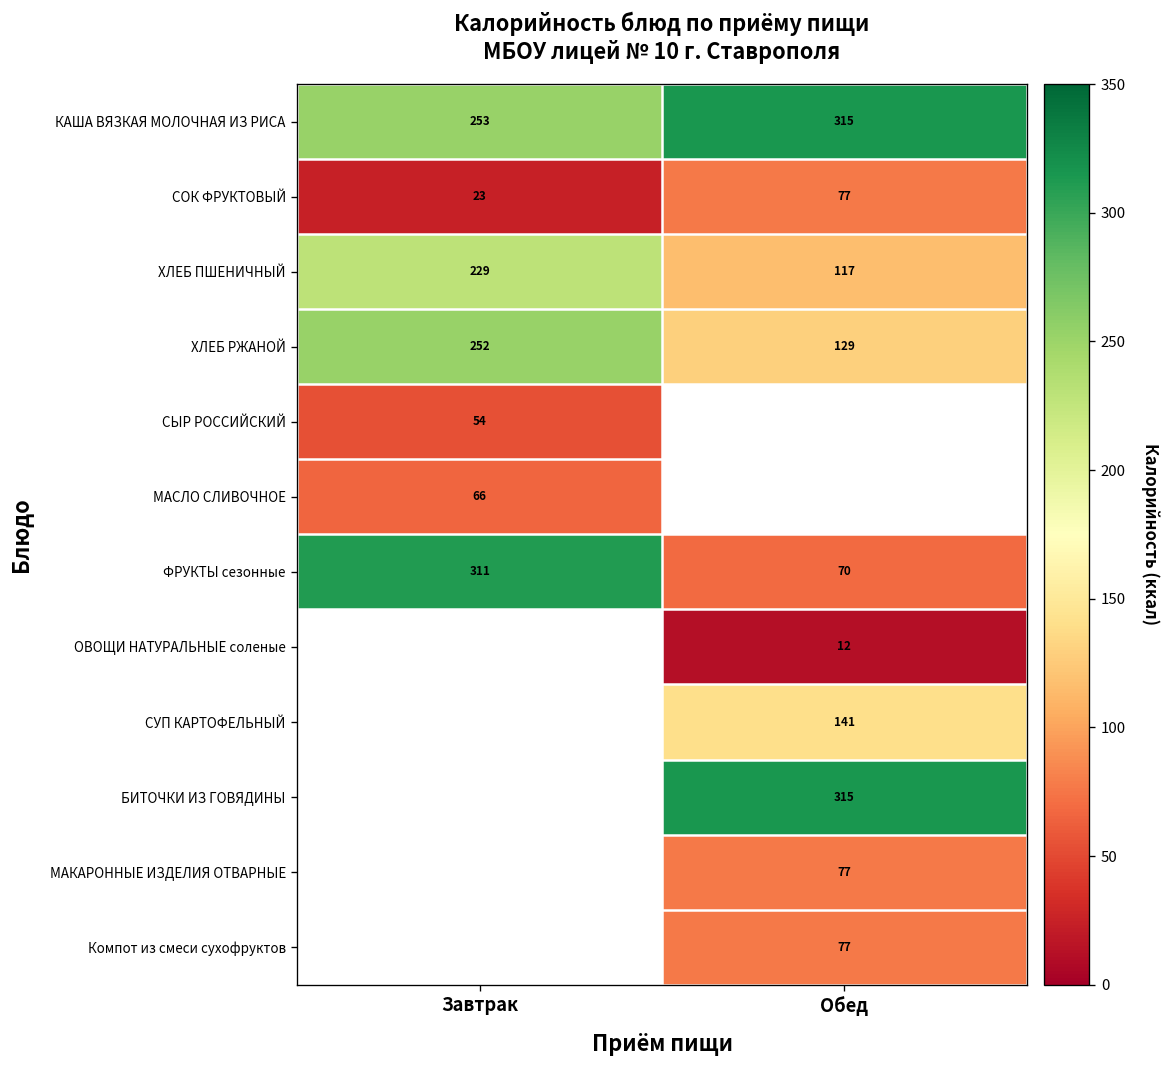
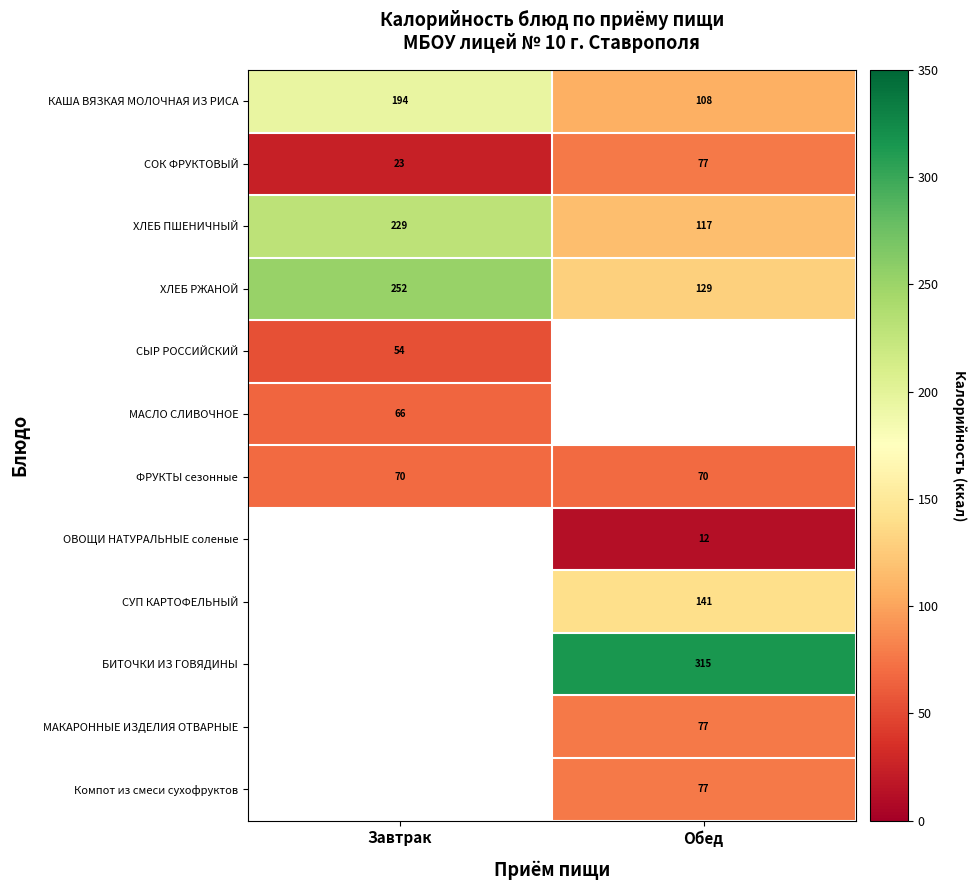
  {
    "КАША ВЯЗКАЯ МОЛОЧНАЯ ИЗ РИСА": {
-     "Завтрак": 253,
-     "Обед": 315
+     "Завтрак": 194,
+     "Обед": 108
    },
    "СОК ФРУКТОВЫЙ": {
      "Завтрак": 23,
      "Обед": 77
    },
    "ХЛЕБ ПШЕНИЧНЫЙ": {
      "Завтрак": 229,
      "Обед": 117
    },
    "ХЛЕБ РЖАНОЙ": {
      "Завтрак": 252,
      "Обед": 129
    },
    "СЫР РОССИЙСКИЙ": {
      "Завтрак": 54
    },
    "МАСЛО СЛИВОЧНОЕ": {
      "Завтрак": 66
    },
    "ФРУКТЫ сезонные": {
-     "Завтрак": 311,
+     "Завтрак": 70,
      "Обед": 70
    },
    "ОВОЩИ НАТУРАЛЬНЫЕ соленые": {
      "Обед": 12
    },
    "СУП КАРТОФЕЛЬНЫЙ": {
      "Обед": 141
    },
    "БИТОЧКИ ИЗ ГОВЯДИНЫ": {
      "Обед": 315
    },
    "МАКАРОННЫЕ ИЗДЕЛИЯ ОТВАРНЫЕ": {
      "Обед": 77
    },
    "Компот из смеси сухофруктов": {
      "Обед": 77
    }
  }
